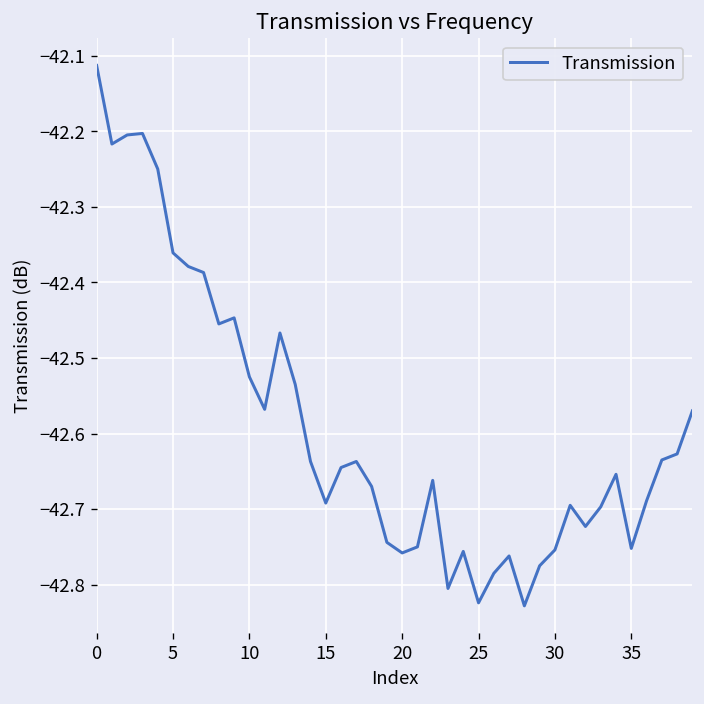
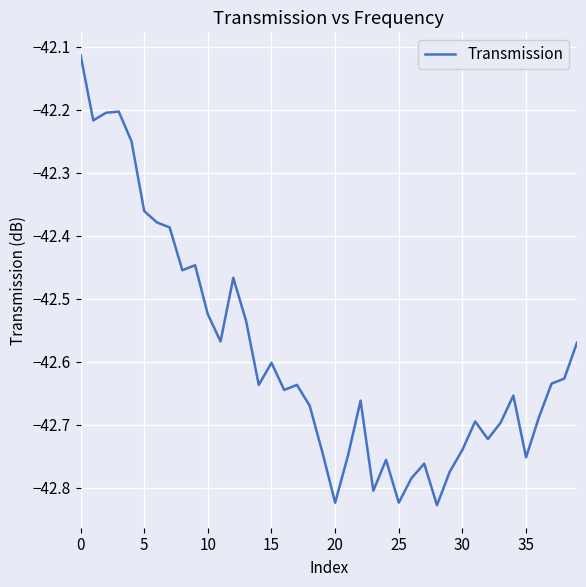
  {
    "0": -42.11,
    "5": -42.36,
    "10": -42.53,
-   "15": -42.69,
-   "20": -42.76,
+   "15": -42.60,
+   "20": -42.82,
    "25": -42.82,
-   "30": -42.75,
+   "30": -42.74,
    "35": -42.75
  }
